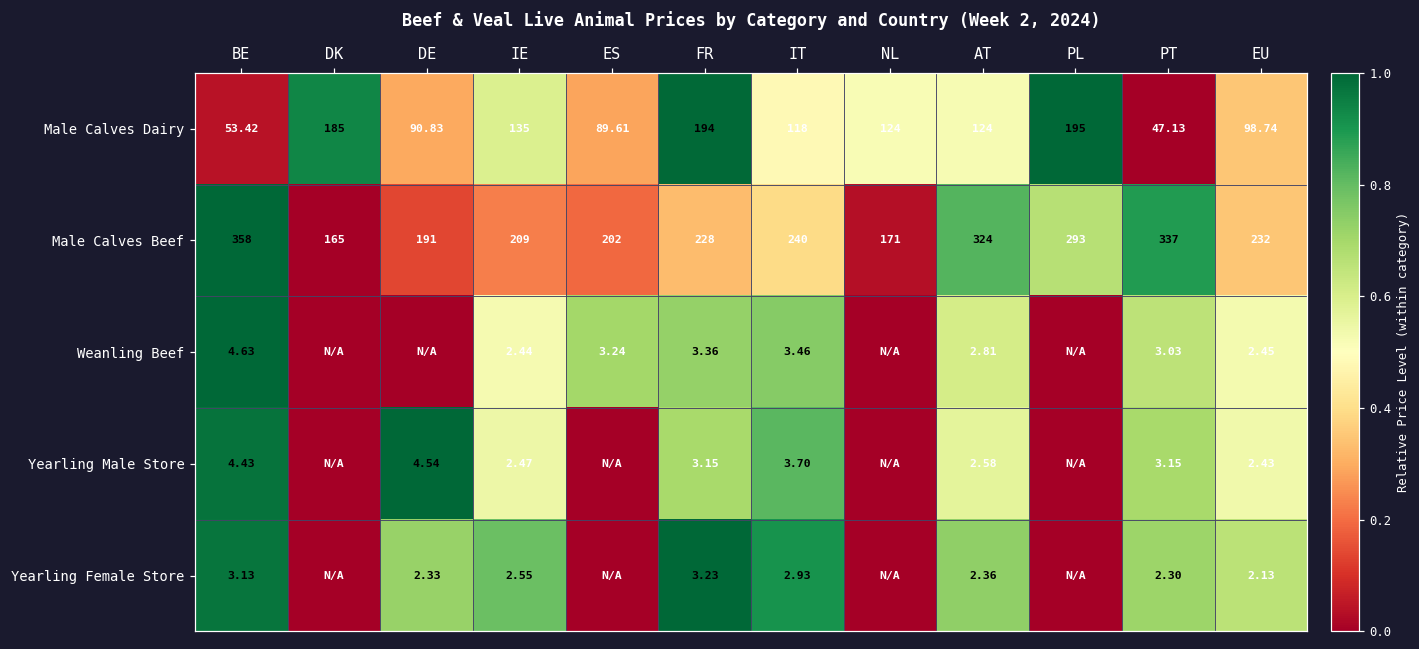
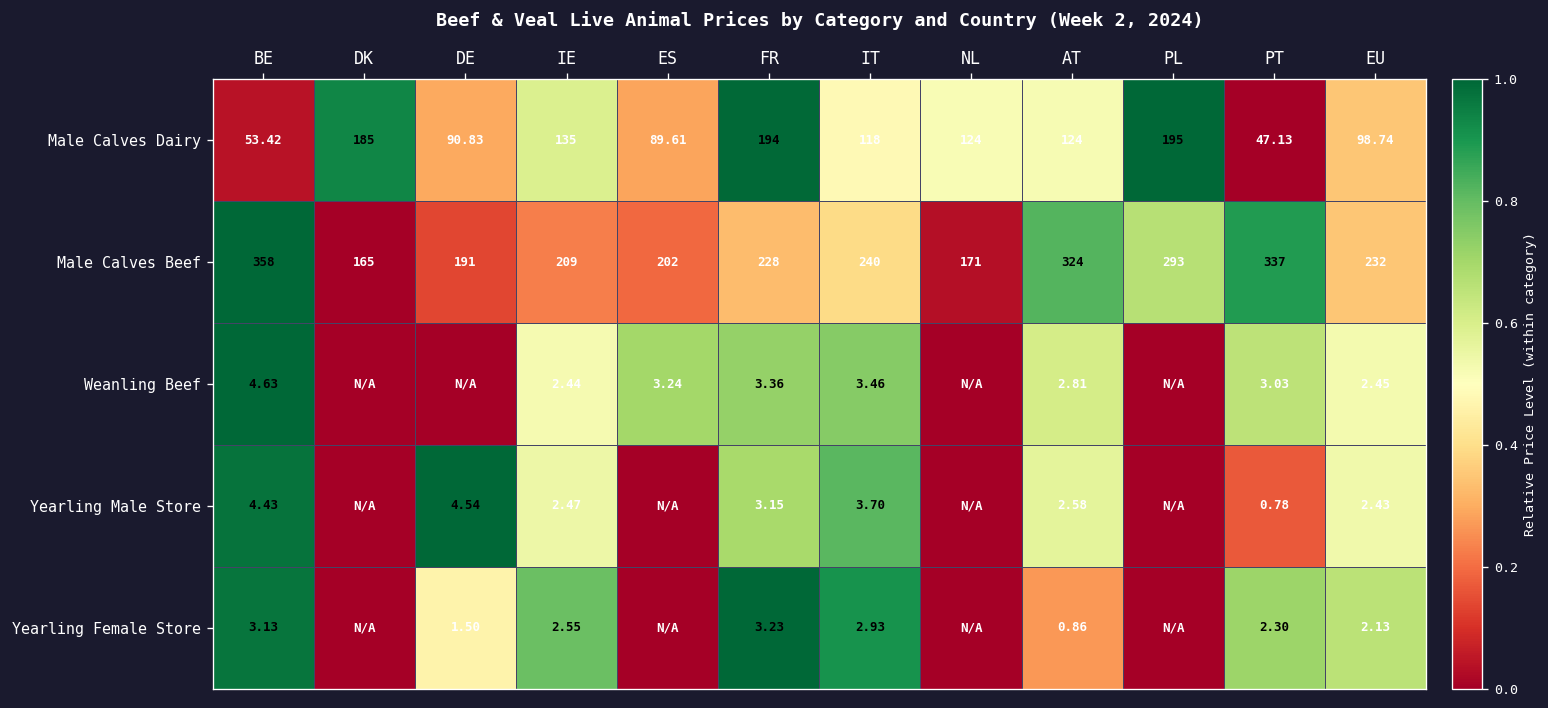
  {
    "Male Calves Dairy": {
      "BE": 53.42,
      "DK": 185,
      "DE": 90.83,
      "IE": 135,
      "ES": 89.61,
      "FR": 194,
      "IT": 118,
      "NL": 124,
      "AT": 124,
      "PL": 195,
      "PT": 47.13,
      "EU": 98.74
    },
    "Male Calves Beef": {
      "BE": 358,
      "DK": 165,
      "DE": 191,
      "IE": 209,
      "ES": 202,
      "FR": 228,
      "IT": 240,
      "NL": 171,
      "AT": 324,
      "PL": 293,
      "PT": 337,
      "EU": 232
    },
    "Weanling Beef": {
      "BE": 4.63,
      "IE": 2.44,
      "ES": 3.24,
      "FR": 3.36,
      "IT": 3.46,
      "AT": 2.81,
      "PT": 3.03,
      "EU": 2.45
    },
    "Yearling Male Store": {
      "BE": 4.43,
      "DE": 4.54,
      "IE": 2.47,
      "FR": 3.15,
      "IT": 3.70,
      "AT": 2.58,
-     "PT": 3.15,
+     "PT": 0.78,
      "EU": 2.43
    },
    "Yearling Female Store": {
      "BE": 3.13,
-     "DE": 2.33,
+     "DE": 1.50,
      "IE": 2.55,
      "FR": 3.23,
      "IT": 2.93,
-     "AT": 2.36,
+     "AT": 0.86,
      "PT": 2.30,
      "EU": 2.13
    }
  }
